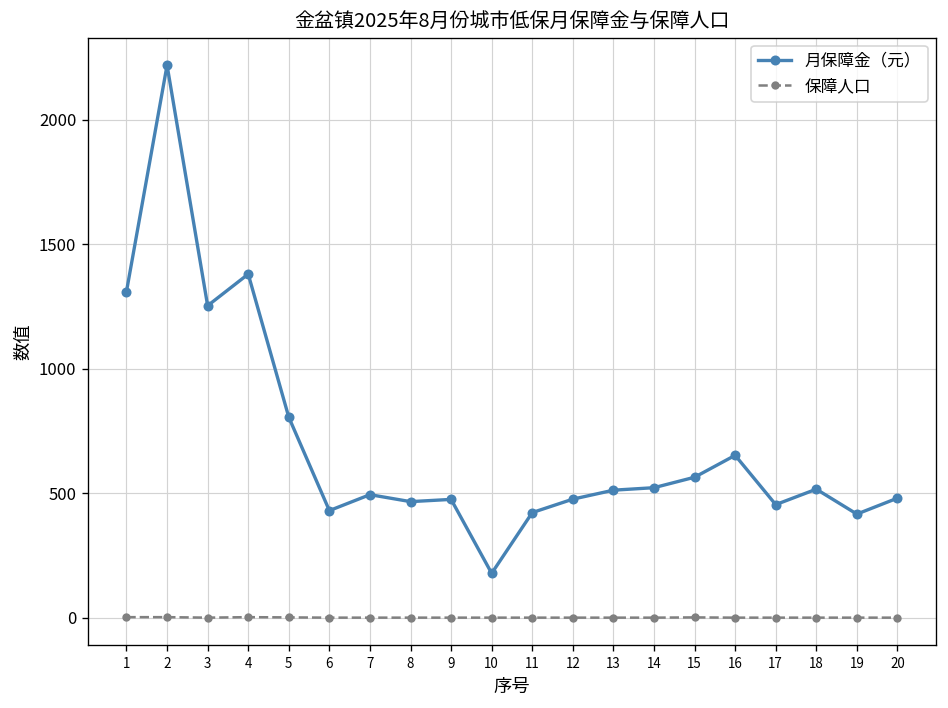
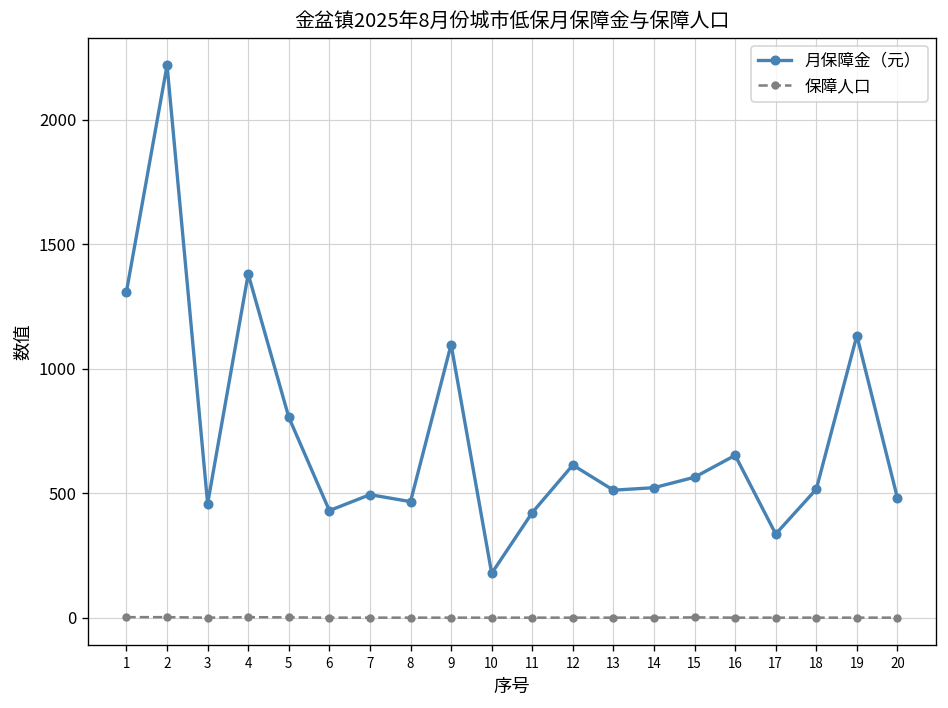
  {
    "月保障金（元）": {
      "1": 1310,
      "2": 2220,
-     "3": 1250,
+     "3": 460,
      "4": 1380,
      "5": 810,
      "6": 430,
      "7": 500,
      "8": 470,
-     "9": 480,
+     "9": 1100,
      "10": 180,
      "11": 420,
-     "12": 480,
+     "12": 610,
      "13": 510,
      "14": 520,
      "15": 570,
      "16": 650,
-     "17": 460,
+     "17": 340,
      "18": 520,
-     "19": 420,
+     "19": 1130,
      "20": 480
    },
    "保障人口": {
      "1": 0,
      "2": 0,
      "3": 0,
      "4": 0,
      "5": 0,
      "6": 0,
      "7": 0,
      "8": 0,
      "9": 0,
      "10": 0,
      "11": 0,
      "12": 0,
      "13": 0,
      "14": 0,
      "15": 0,
      "16": 0,
      "17": 0,
      "18": 0,
      "19": 0,
      "20": 0
    }
  }
